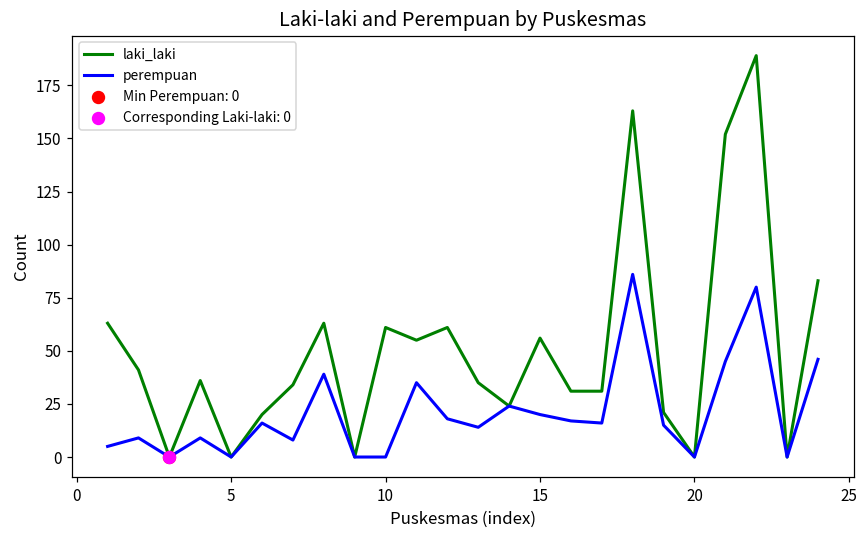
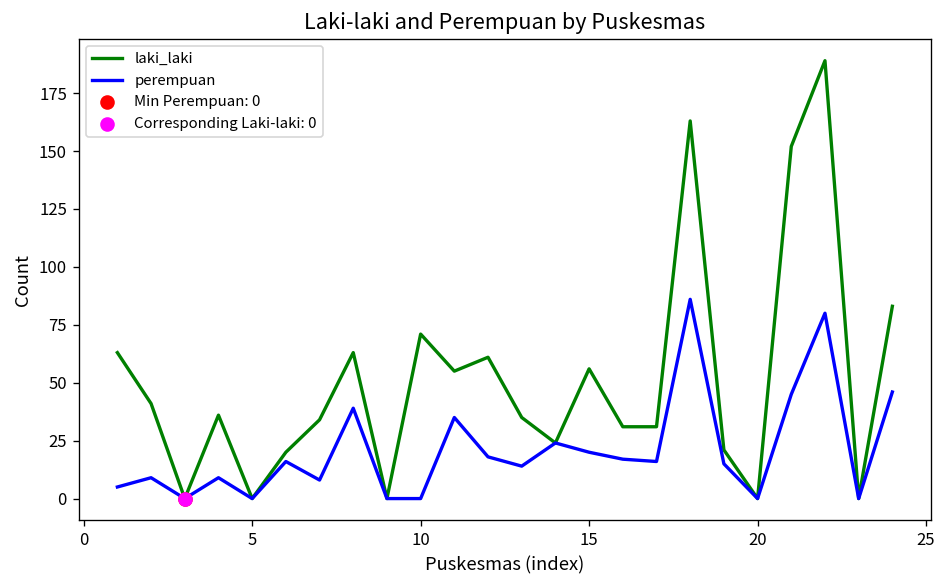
  {
    "laki_laki": {
-     "10": 61,
+     "10": 71,
      "15": 56
    },
    "perempuan": {
      "10": 0,
      "15": 20
    }
  }
